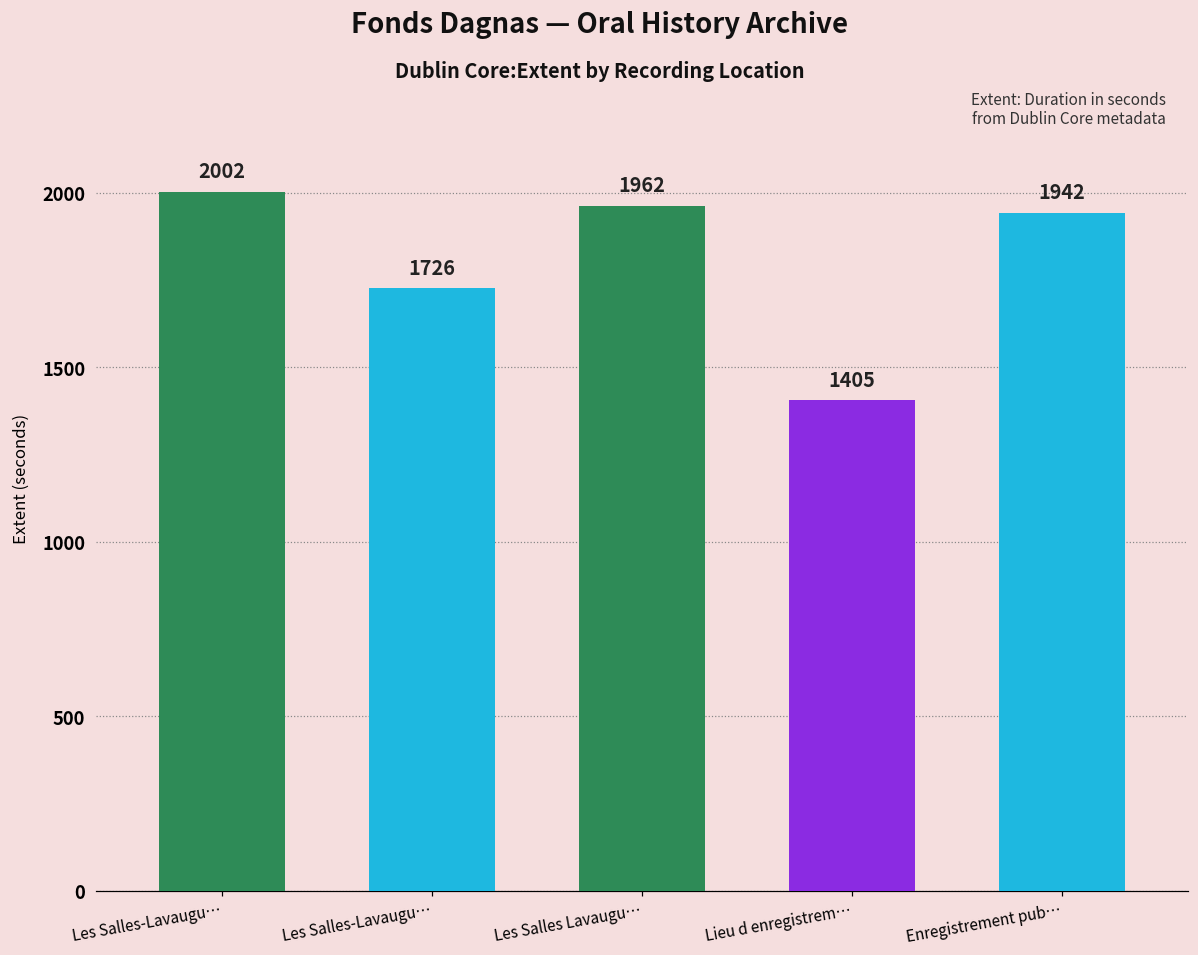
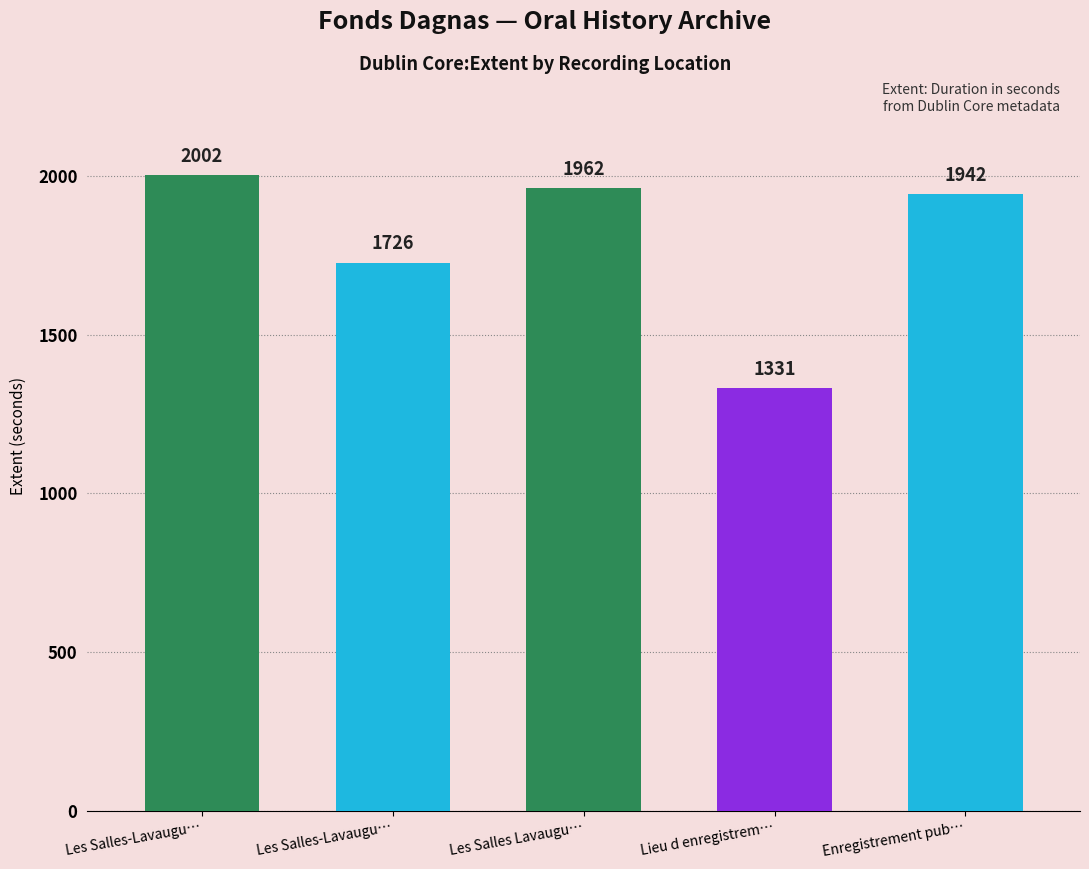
  {
    "Les Salles Lavaugu…": 1962,
-   "Lieu d enregistrem…": 1405,
+   "Lieu d enregistrem…": 1331,
    "Enregistrement pub…": 1942
  }
